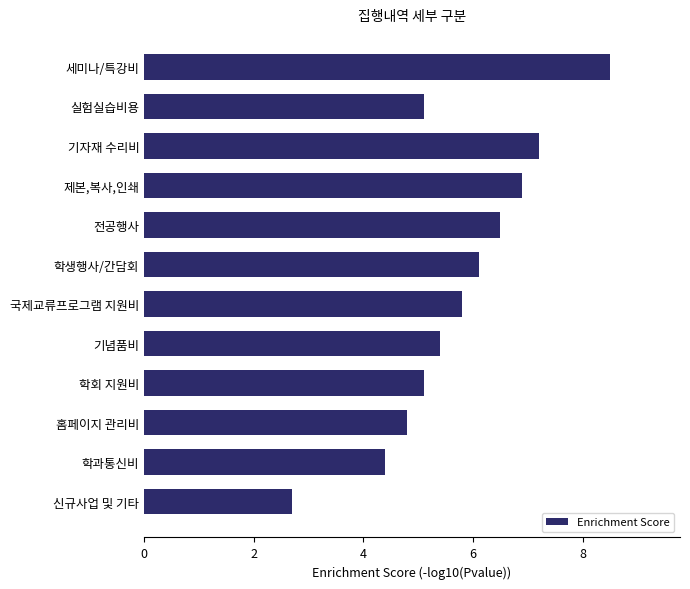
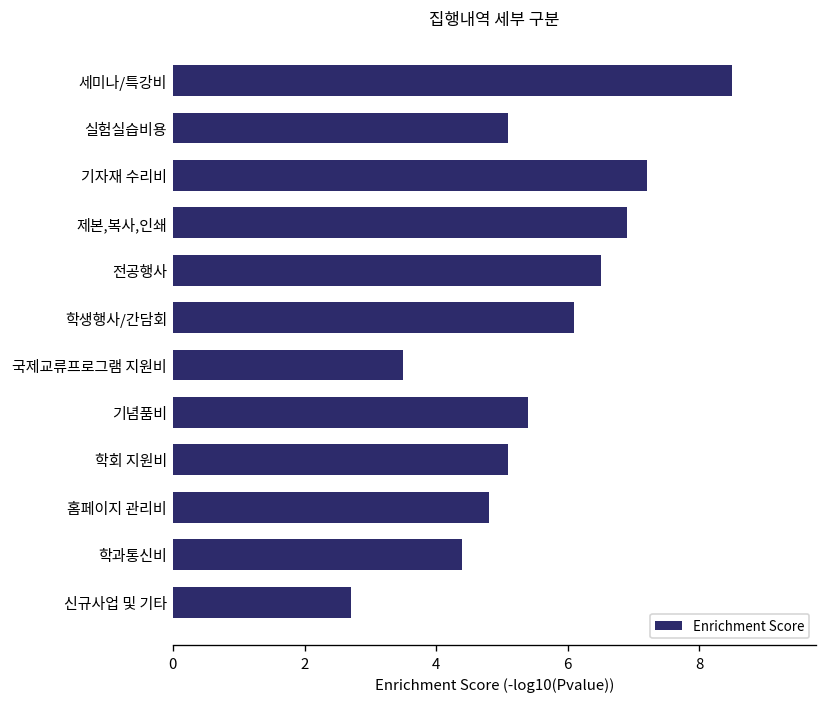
  {
    "세미나/특강비": 8.5,
    "실험실습비용": 5.1,
    "기자재 수리비": 7.2,
    "제본,복사,인쇄": 6.9,
    "전공행사": 6.5,
    "학생행사/간담회": 6.1,
-   "국제교류프로그램 지원비": 5.8,
+   "국제교류프로그램 지원비": 3.5,
    "기념품비": 5.4,
    "학회 지원비": 5.1,
    "홈페이지 관리비": 4.8,
    "학과통신비": 4.4,
    "신규사업 및 기타": 2.7
  }
